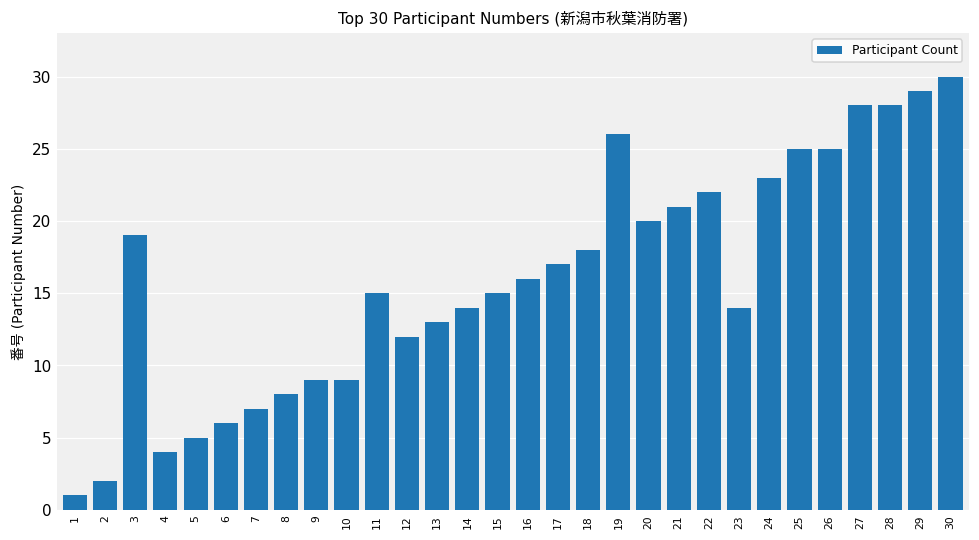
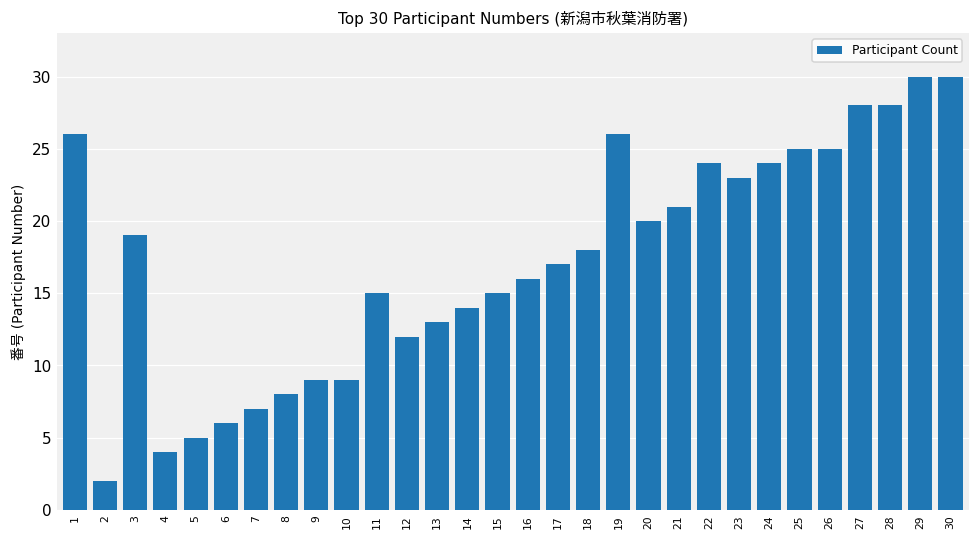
  {
-   "1": 1,
+   "1": 26,
    "2": 2,
    "3": 19,
    "4": 4,
    "5": 5,
    "6": 6,
    "7": 7,
    "8": 8,
    "9": 9,
    "10": 9,
    "11": 15,
    "12": 12,
    "13": 13,
    "14": 14,
    "15": 15,
    "16": 16,
    "17": 17,
    "18": 18,
    "19": 26,
    "20": 20,
    "21": 21,
-   "22": 22,
-   "23": 14,
-   "24": 23,
+   "22": 24,
+   "23": 23,
+   "24": 24,
    "25": 25,
    "26": 25,
    "27": 28,
    "28": 28,
-   "29": 29,
+   "29": 30,
    "30": 30
  }
